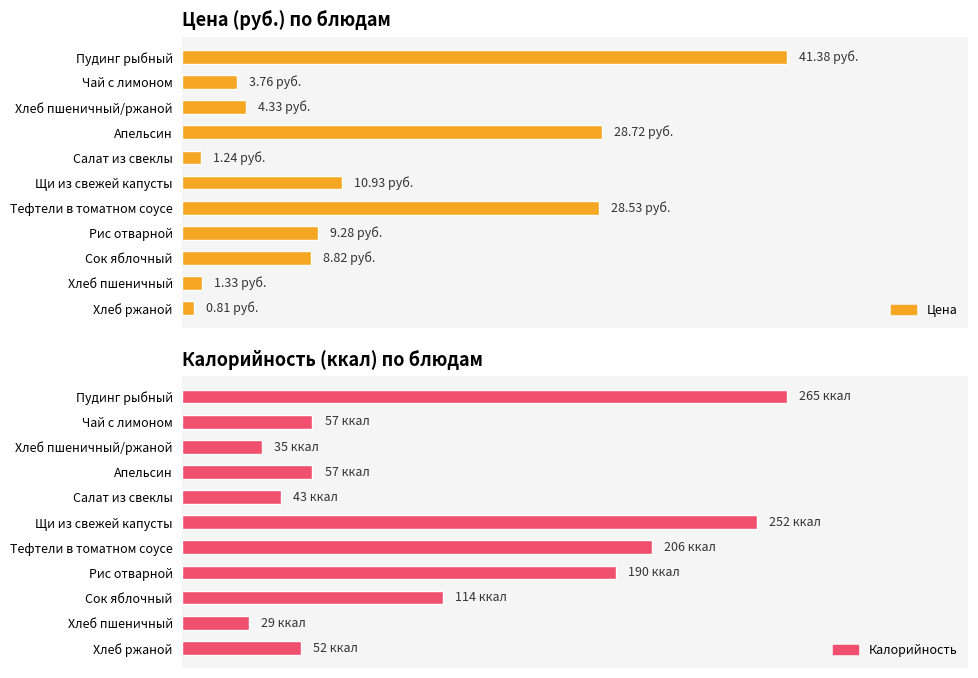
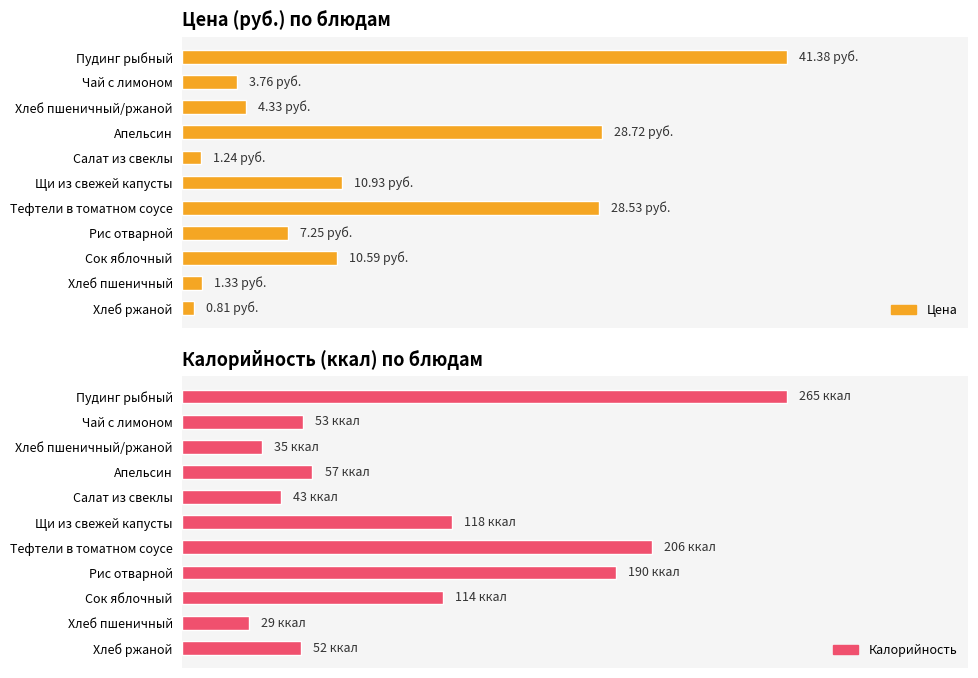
  {
    "Цена (руб.) по блюдам": {
      "Пудинг рыбный": 41.38,
      "Чай с лимоном": 3.76,
      "Хлеб пшеничный/ржаной": 4.33,
      "Апельсин": 28.72,
      "Салат из свеклы": 1.24,
      "Щи из свежей капусты": 10.93,
      "Тефтели в томатном соусе": 28.53,
-     "Рис отварной": 9.28,
-     "Сок яблочный": 8.82,
+     "Рис отварной": 7.25,
+     "Сок яблочный": 10.59,
      "Хлеб пшеничный": 1.33,
      "Хлеб ржаной": 0.81
    },
    "Калорийность (ккал) по блюдам": {
      "Пудинг рыбный": 265,
-     "Чай с лимоном": 57,
+     "Чай с лимоном": 53,
      "Хлеб пшеничный/ржаной": 35,
      "Апельсин": 57,
      "Салат из свеклы": 43,
-     "Щи из свежей капусты": 252,
+     "Щи из свежей капусты": 118,
      "Тефтели в томатном соусе": 206,
      "Рис отварной": 190,
      "Сок яблочный": 114,
      "Хлеб пшеничный": 29,
      "Хлеб ржаной": 52
    }
  }
